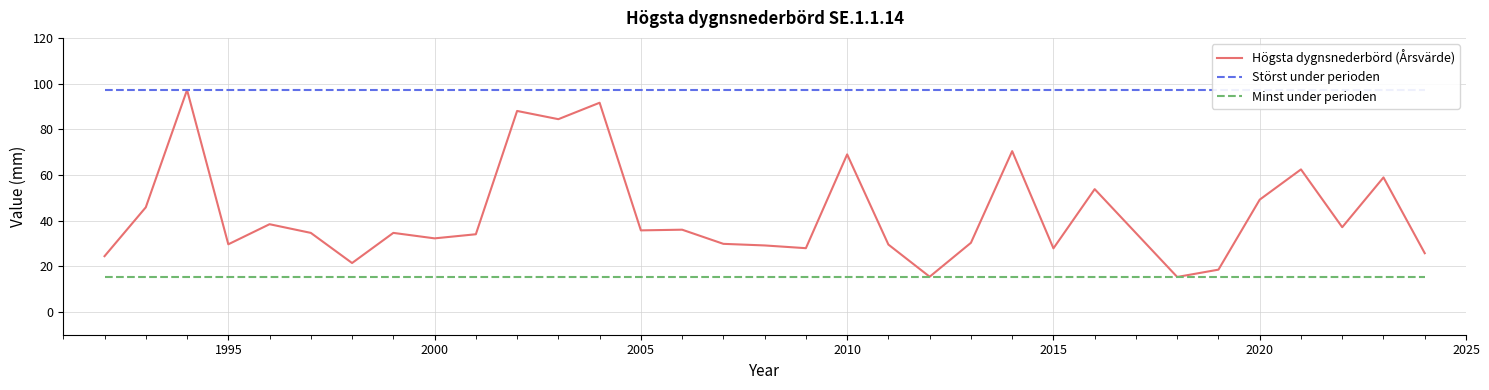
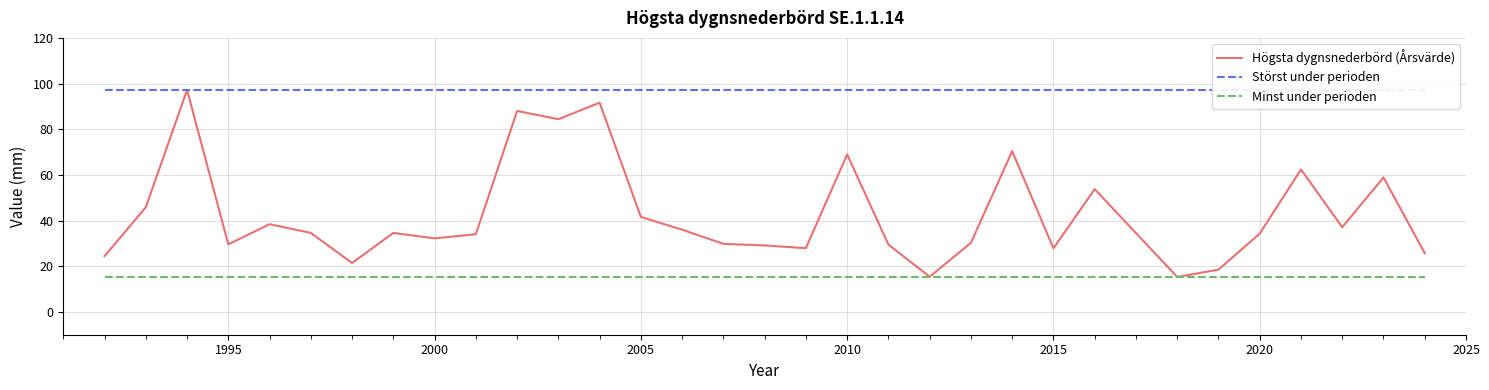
  {
    "Högsta dygnsnederbörd (Årsvärde)": {
      "1995": 30,
      "2000": 32,
-     "2005": 36,
+     "2005": 42,
      "2010": 69,
      "2015": 28,
-     "2020": 49
+     "2020": 34
    },
    "Störst under perioden": {
      "1995": 97,
      "2000": 97,
      "2005": 97,
      "2010": 97,
      "2015": 97
    },
    "Minst under perioden": {
      "1995": 15,
      "2000": 15,
      "2005": 15,
      "2010": 15,
      "2015": 15,
      "2020": 15
    }
  }
